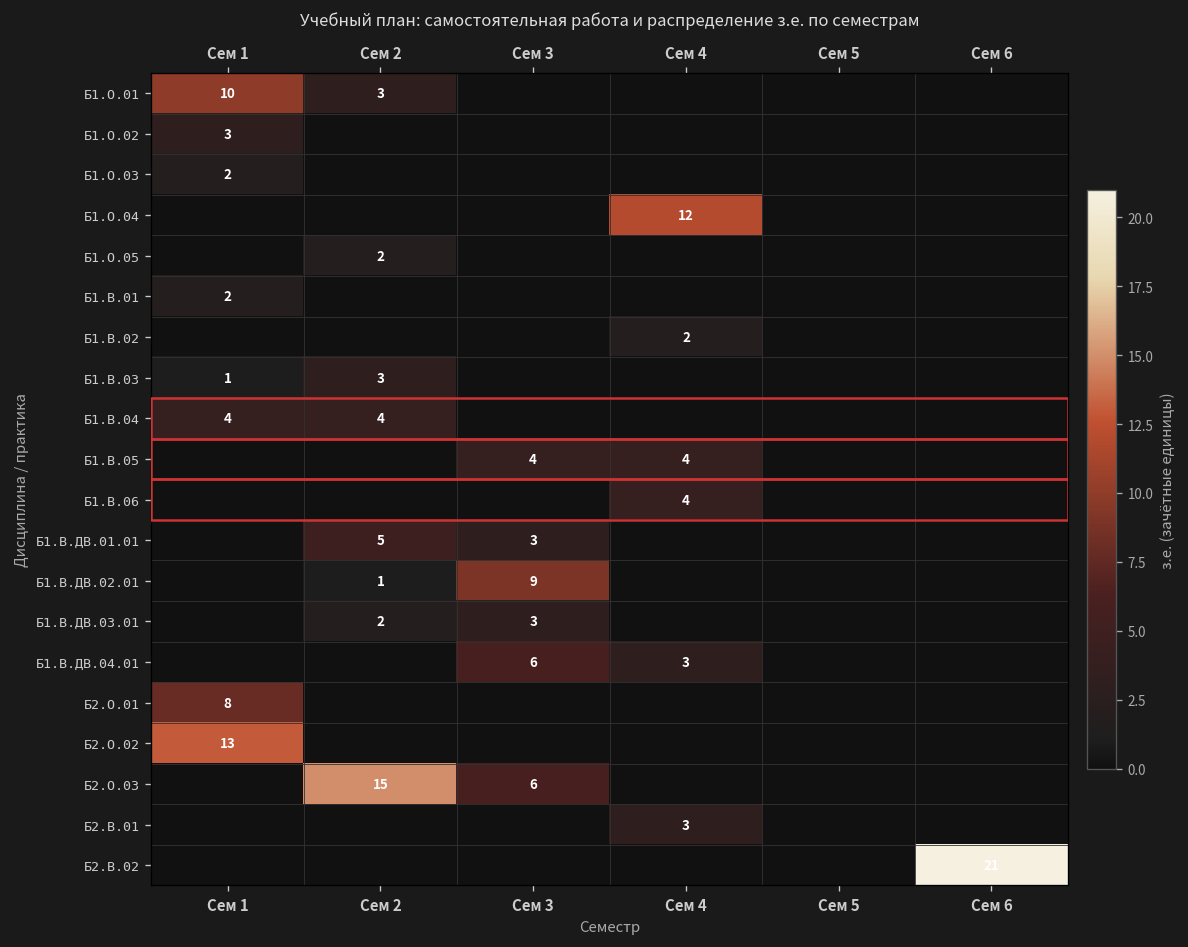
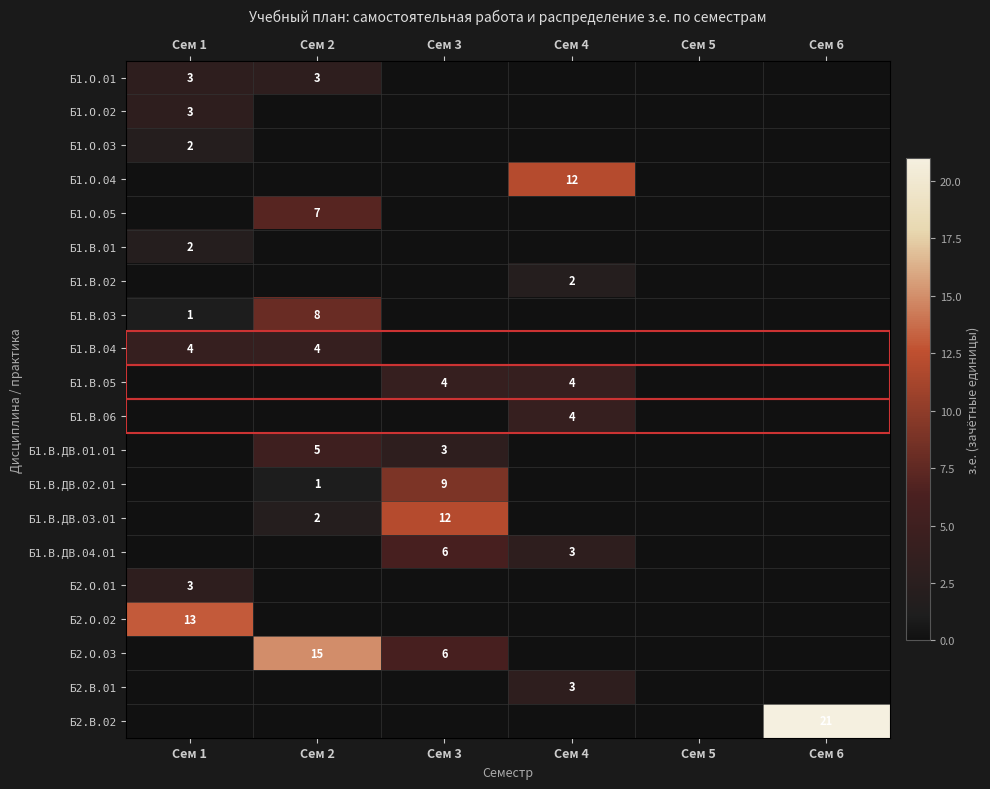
  {
    "Б1.О.01": {
-     "Сем 1": 10,
+     "Сем 1": 3,
      "Сем 2": 3
    },
    "Б1.О.02": {
      "Сем 1": 3
    },
    "Б1.О.03": {
      "Сем 1": 2
    },
    "Б1.О.04": {
      "Сем 4": 12
    },
    "Б1.О.05": {
-     "Сем 2": 2
+     "Сем 2": 7
    },
    "Б1.В.01": {
      "Сем 1": 2
    },
    "Б1.В.02": {
      "Сем 4": 2
    },
    "Б1.В.03": {
      "Сем 1": 1,
-     "Сем 2": 3
+     "Сем 2": 8
    },
    "Б1.В.04": {
      "Сем 1": 4,
      "Сем 2": 4
    },
    "Б1.В.05": {
      "Сем 3": 4,
      "Сем 4": 4
    },
    "Б1.В.06": {
      "Сем 4": 4
    },
    "Б1.В.ДВ.01.01": {
      "Сем 2": 5,
      "Сем 3": 3
    },
    "Б1.В.ДВ.02.01": {
      "Сем 2": 1,
      "Сем 3": 9
    },
    "Б1.В.ДВ.03.01": {
      "Сем 2": 2,
-     "Сем 3": 3
+     "Сем 3": 12
    },
    "Б1.В.ДВ.04.01": {
      "Сем 3": 6,
      "Сем 4": 3
    },
    "Б2.О.01": {
-     "Сем 1": 8
+     "Сем 1": 3
    },
    "Б2.О.02": {
      "Сем 1": 13
    },
    "Б2.О.03": {
      "Сем 2": 15,
      "Сем 3": 6
    },
    "Б2.В.01": {
      "Сем 4": 3
    }
  }
